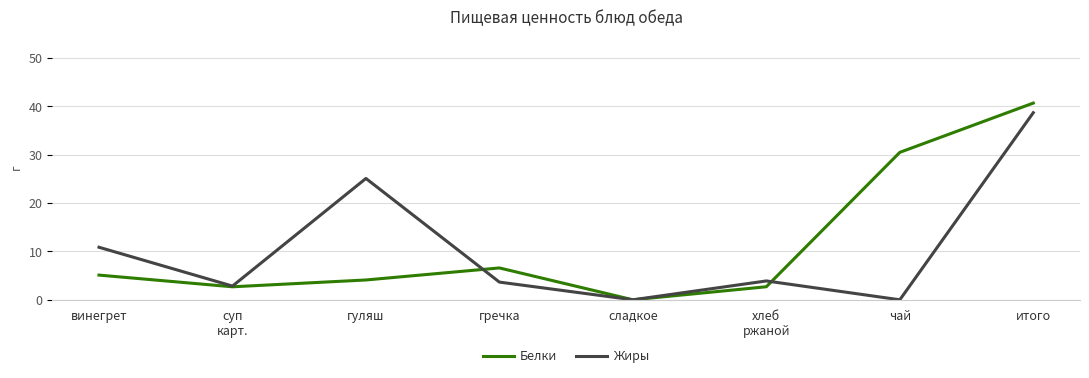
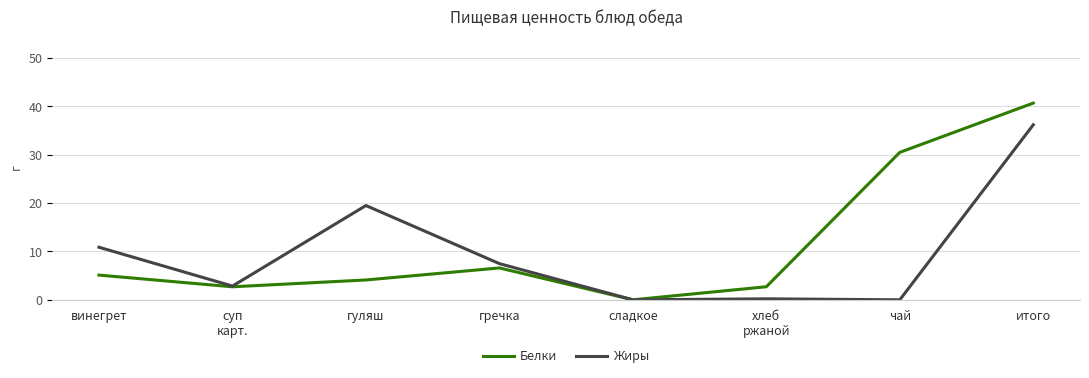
  {
    "Белки": {
      "винегрет": 5,
      "гуляш": 4,
      "гречка": 7,
      "хлеб ржаной": 3,
      "чай": 31,
      "итого": 41
    },
    "Жиры": {
      "винегрет": 11,
-     "гуляш": 25,
-     "гречка": 4,
-     "хлеб ржаной": 4,
+     "гуляш": 20,
+     "гречка": 7,
+     "хлеб ржаной": 0,
      "чай": 0,
-     "итого": 39
+     "итого": 36
    }
  }
